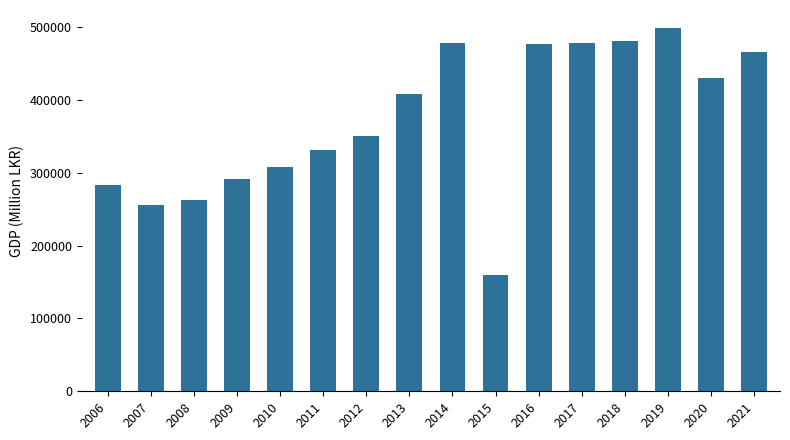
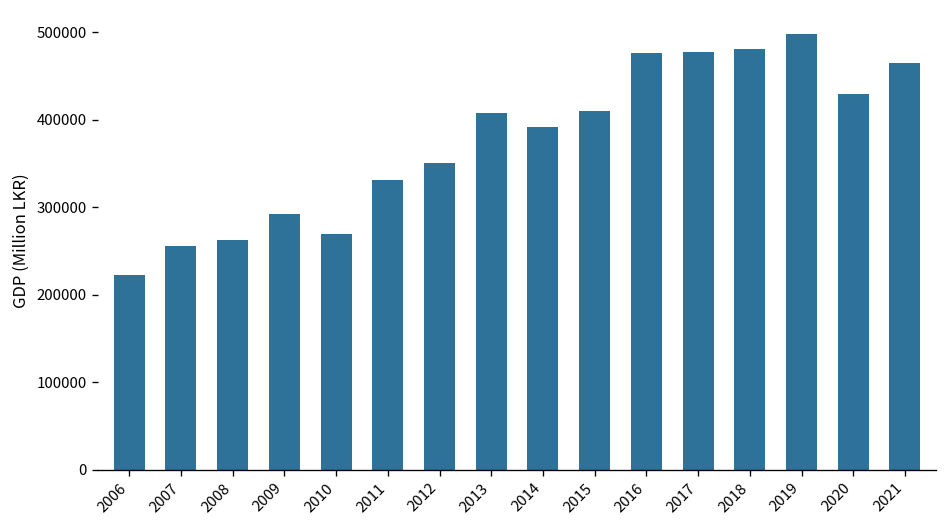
  {
-   "2006": 280000,
+   "2006": 220000,
    "2007": 260000,
    "2008": 260000,
    "2009": 290000,
-   "2010": 310000,
+   "2010": 270000,
    "2011": 330000,
    "2012": 350000,
    "2013": 410000,
-   "2014": 480000,
-   "2015": 160000,
+   "2014": 390000,
+   "2015": 410000,
    "2016": 480000,
    "2017": 480000,
    "2018": 480000,
    "2019": 500000,
    "2020": 430000,
    "2021": 470000
  }
